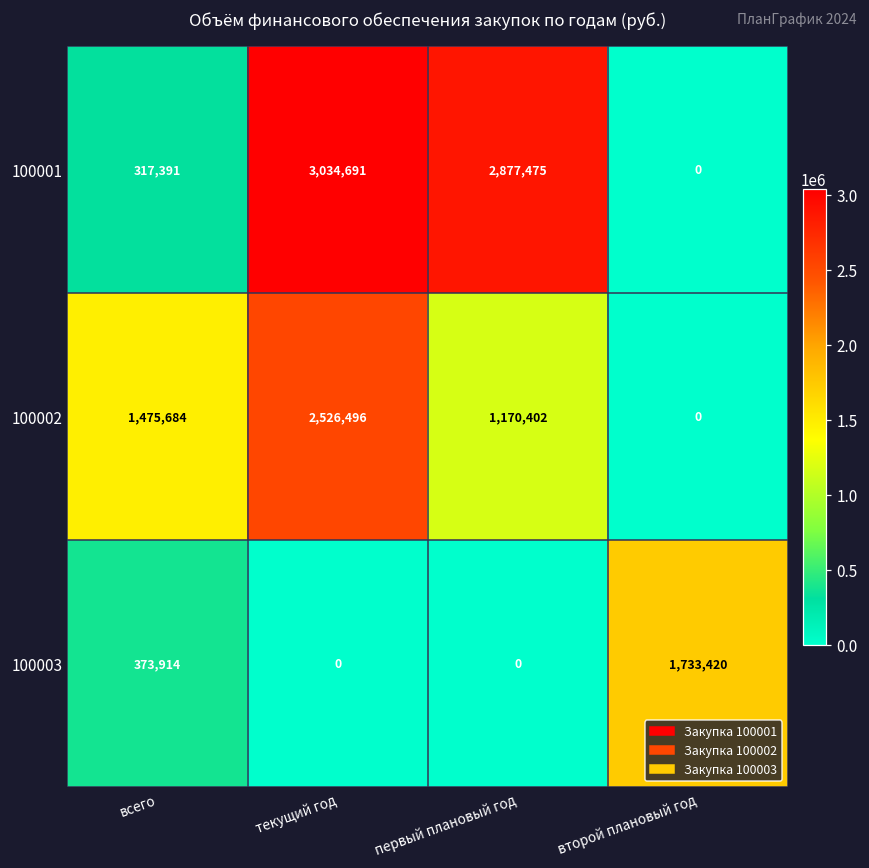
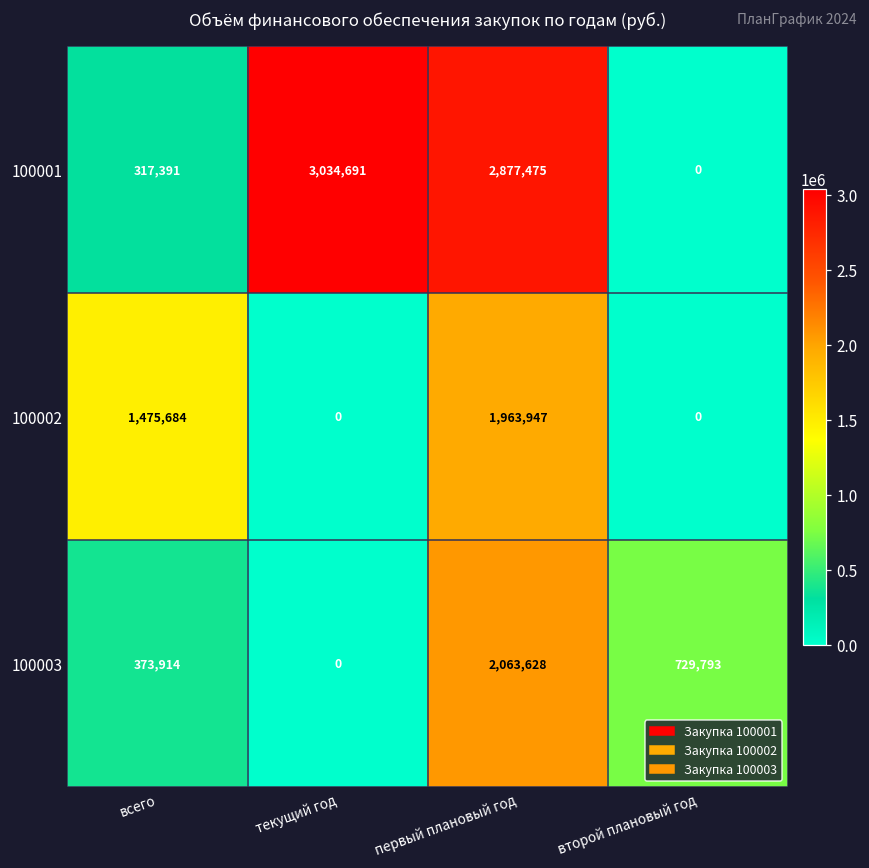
  {
    "100001": {
      "всего": "317,391",
      "текущий год": "3,034,691",
      "первый плановый год": "2,877,475",
      "второй плановый год": "0"
    },
    "100002": {
      "всего": "1,475,684",
-     "текущий год": "2,526,496",
-     "первый плановый год": "1,170,402",
+     "текущий год": "0",
+     "первый плановый год": "1,963,947",
      "второй плановый год": "0"
    },
    "100003": {
      "всего": "373,914",
      "текущий год": "0",
-     "первый плановый год": "0",
-     "второй плановый год": "1,733,420"
+     "первый плановый год": "2,063,628",
+     "второй плановый год": "729,793"
    }
  }
